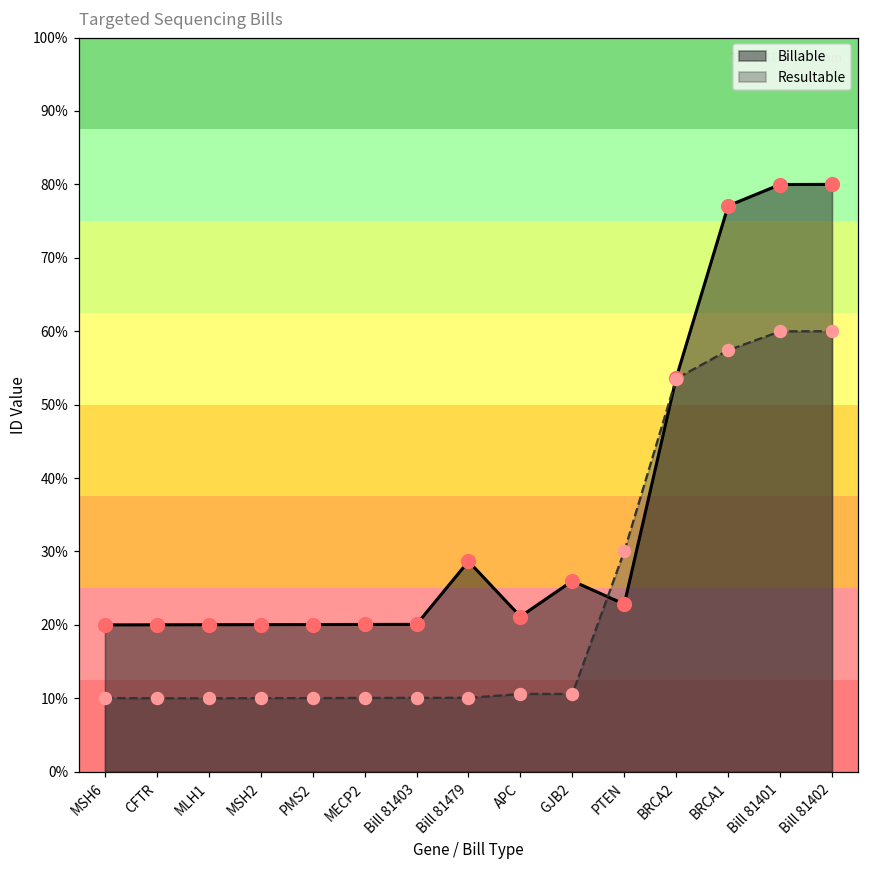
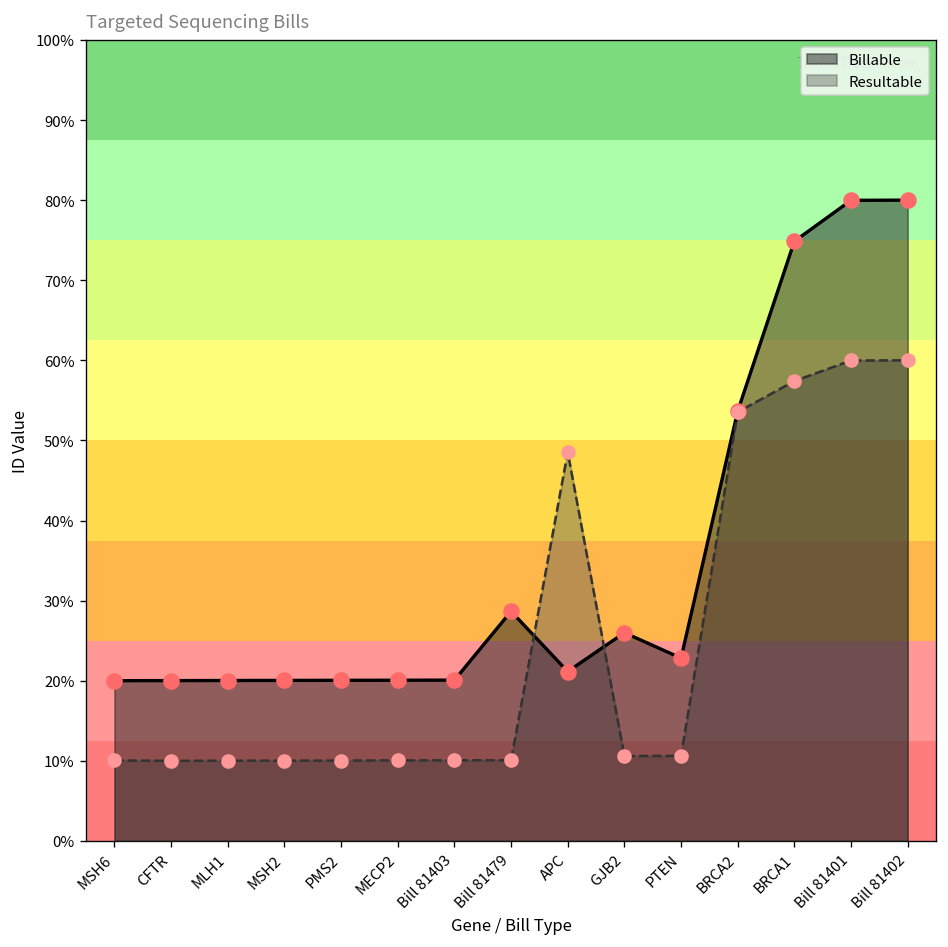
  {
    "Billable": {
      "MSH6": "20%",
      "CFTR": "20%",
      "MLH1": "20%",
      "MSH2": "20%",
      "PMS2": "20%",
      "MECP2": "20%",
      "Bill 81403": "20%",
      "Bill 81479": "29%",
      "APC": "21%",
      "GJB2": "26%",
      "PTEN": "23%",
-     "BRCA1": "77%",
+     "BRCA1": "75%",
      "Bill 81401": "80%",
      "Bill 81402": "80%"
    },
    "Resultable": {
      "MSH6": "10%",
      "CFTR": "10%",
      "MLH1": "10%",
      "MSH2": "10%",
      "PMS2": "10%",
      "MECP2": "10%",
      "Bill 81403": "10%",
      "Bill 81479": "10%",
-     "APC": "11%",
+     "APC": "49%",
      "GJB2": "11%",
-     "PTEN": "30%",
+     "PTEN": "11%",
      "BRCA1": "57%",
      "Bill 81401": "60%",
      "Bill 81402": "60%"
    }
  }
